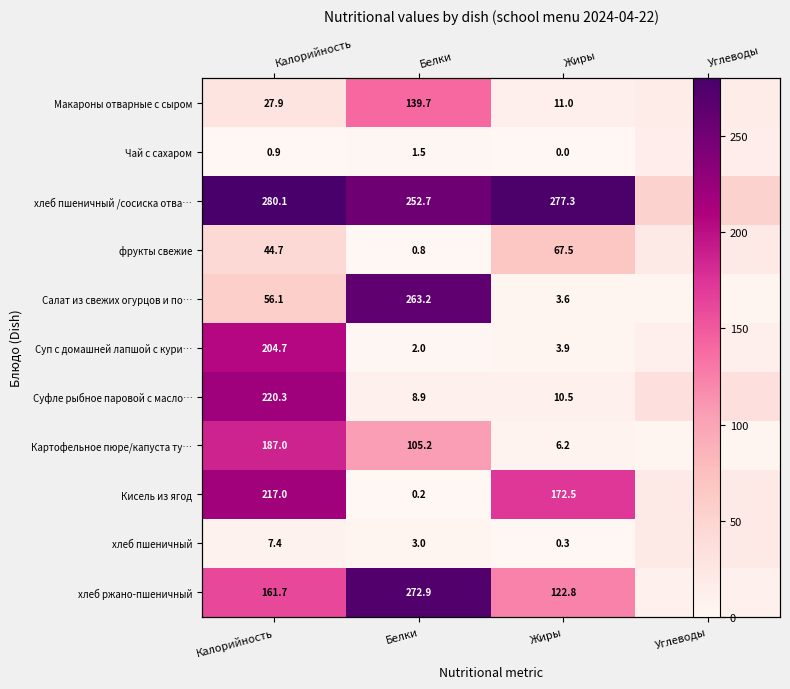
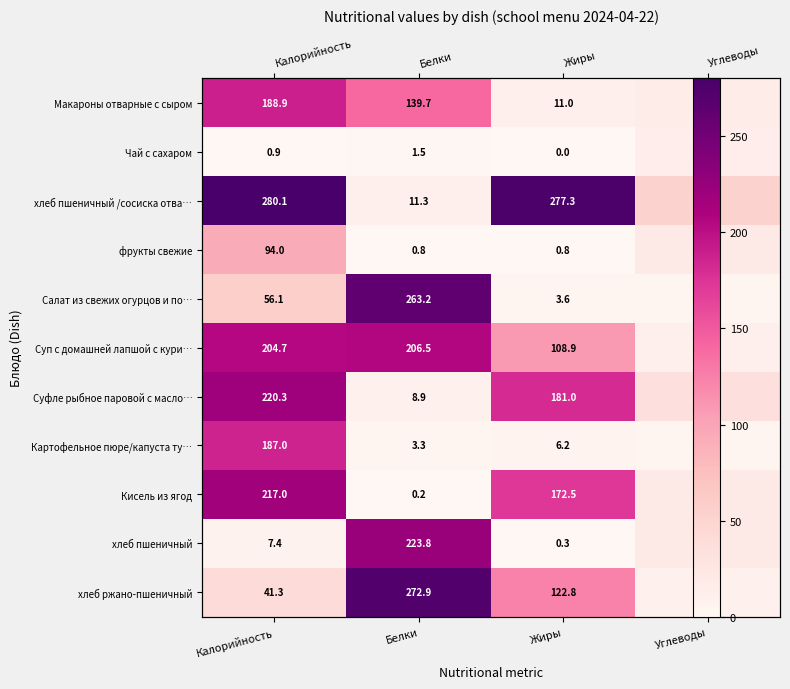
  {
    "Макароны отварные с сыром": {
-     "Калорийность": 27.9,
+     "Калорийность": 188.9,
      "Белки": 139.7,
      "Жиры": 11.0
    },
    "Чай с сахаром": {
      "Калорийность": 0.9,
      "Белки": 1.5,
      "Жиры": 0.0
    },
    "хлеб пшеничный /сосиска отва…": {
      "Калорийность": 280.1,
-     "Белки": 252.7,
+     "Белки": 11.3,
      "Жиры": 277.3
    },
    "фрукты свежие": {
-     "Калорийность": 44.7,
+     "Калорийность": 94.0,
      "Белки": 0.8,
-     "Жиры": 67.5
+     "Жиры": 0.8
    },
    "Салат из свежих огурцов и по…": {
      "Калорийность": 56.1,
      "Белки": 263.2,
      "Жиры": 3.6
    },
    "Суп с домашней лапшой с кури…": {
      "Калорийность": 204.7,
-     "Белки": 2.0,
-     "Жиры": 3.9
+     "Белки": 206.5,
+     "Жиры": 108.9
    },
    "Суфле рыбное паровой с масло…": {
      "Калорийность": 220.3,
      "Белки": 8.9,
-     "Жиры": 10.5
+     "Жиры": 181.0
    },
    "Картофельное пюре/капуста ту…": {
      "Калорийность": 187.0,
-     "Белки": 105.2,
+     "Белки": 3.3,
      "Жиры": 6.2
    },
    "Кисель из ягод": {
      "Калорийность": 217.0,
      "Белки": 0.2,
      "Жиры": 172.5
    },
    "хлеб пшеничный": {
      "Калорийность": 7.4,
-     "Белки": 3.0,
+     "Белки": 223.8,
      "Жиры": 0.3
    },
    "хлеб ржано-пшеничный": {
-     "Калорийность": 161.7,
+     "Калорийность": 41.3,
      "Белки": 272.9,
      "Жиры": 122.8
    }
  }
